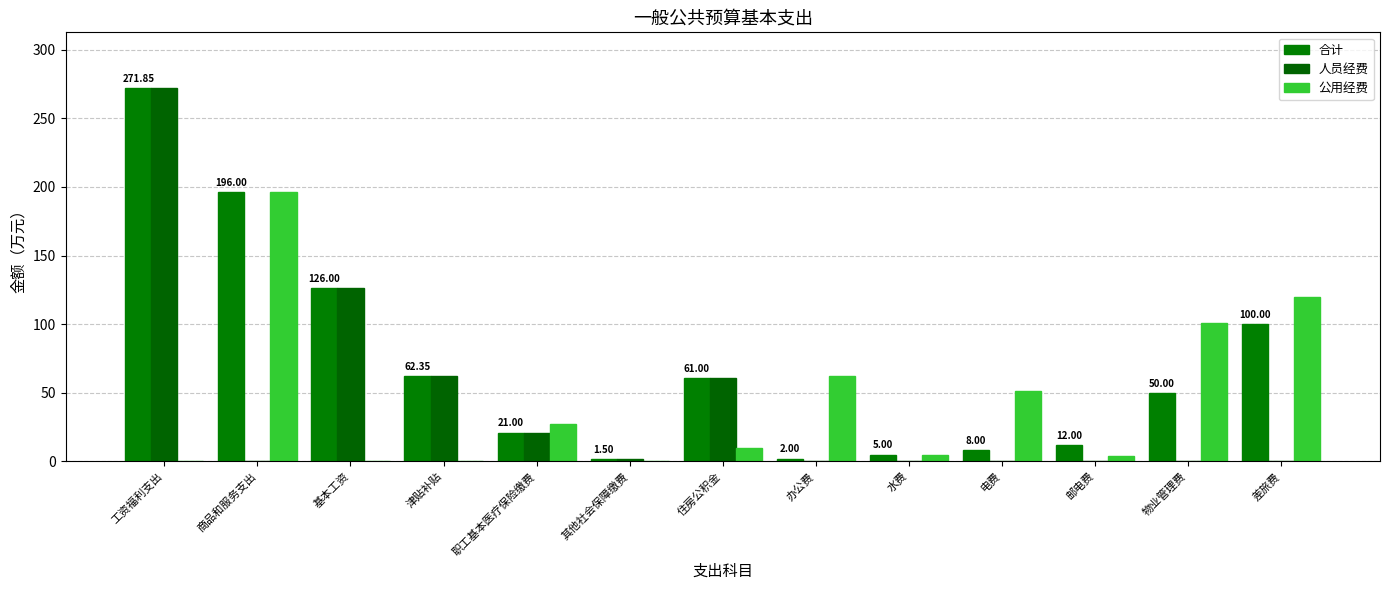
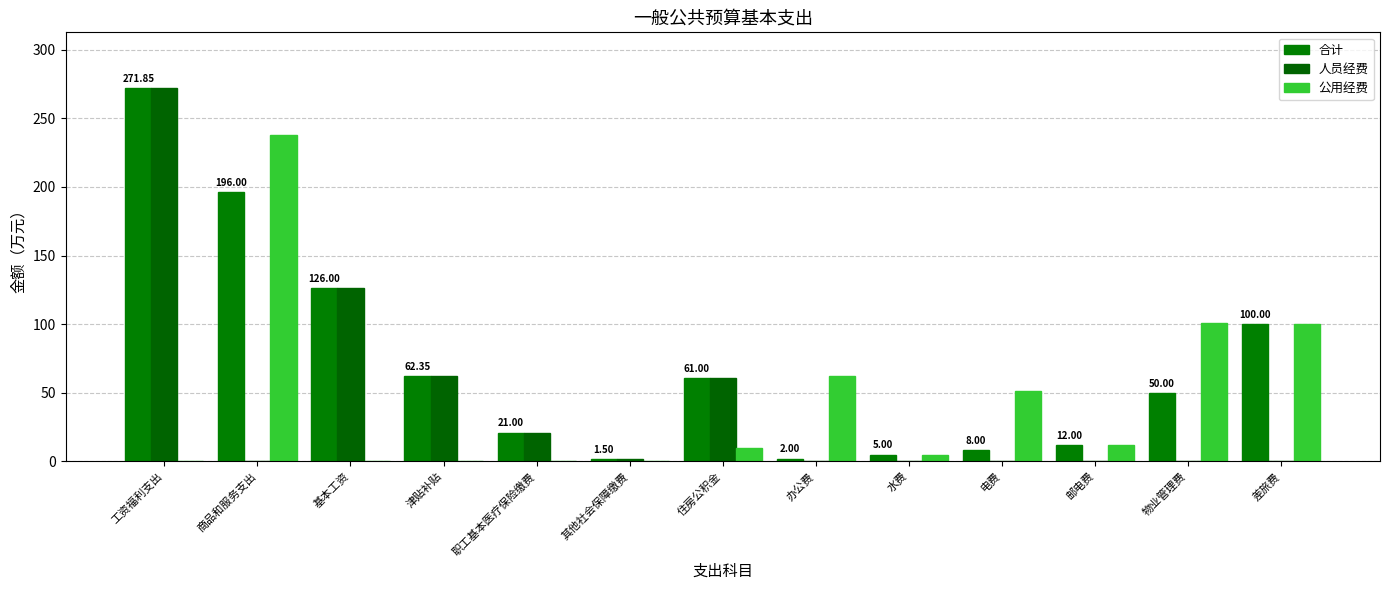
  {
    "公用经费": {
      "工资福利支出": 0,
-     "商品和服务支出": 196,
+     "商品和服务支出": 238,
      "基本工资": 0,
      "津贴补贴": 0,
-     "职工基本医疗保险缴费": 27,
+     "职工基本医疗保险缴费": 0,
      "其他社会保障缴费": 0,
      "住房公积金": 10,
      "办公费": 62,
      "水费": 5,
      "电费": 51,
-     "邮电费": 4,
+     "邮电费": 12,
      "物业管理费": 101,
-     "差旅费": 120
+     "差旅费": 100
    }
  }
